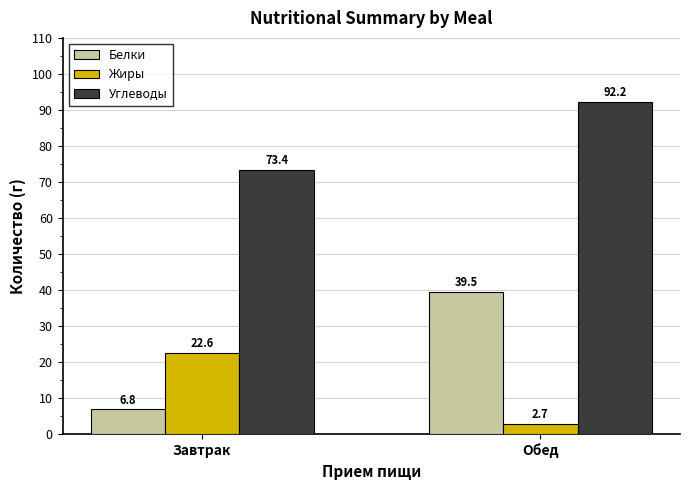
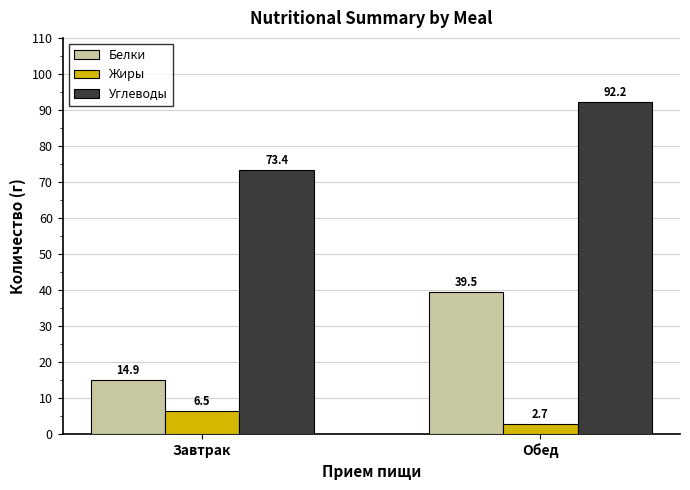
  {
    "Белки": {
-     "Завтрак": 6.8,
+     "Завтрак": 14.9,
      "Обед": 39.5
    },
    "Жиры": {
-     "Завтрак": 22.6,
+     "Завтрак": 6.5,
      "Обед": 2.7
    },
    "Углеводы": {
      "Завтрак": 73.4,
      "Обед": 92.2
    }
  }
